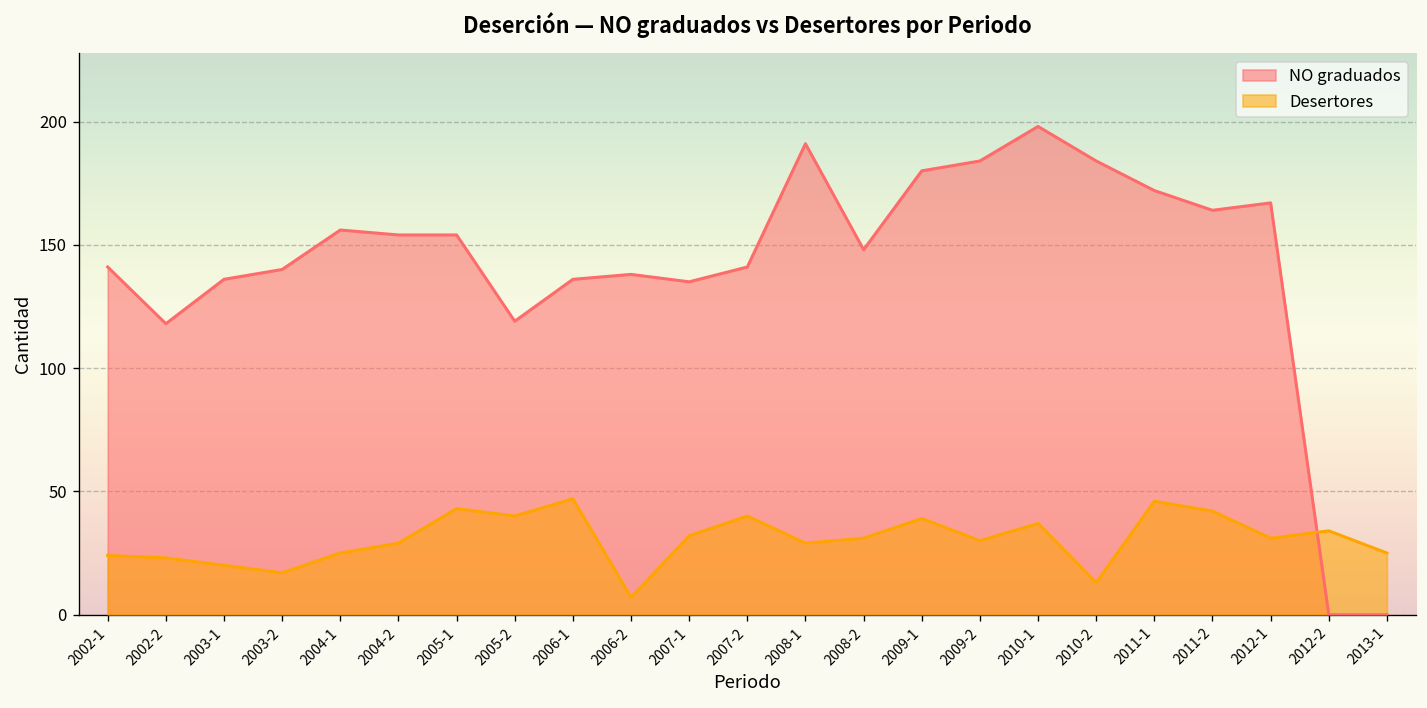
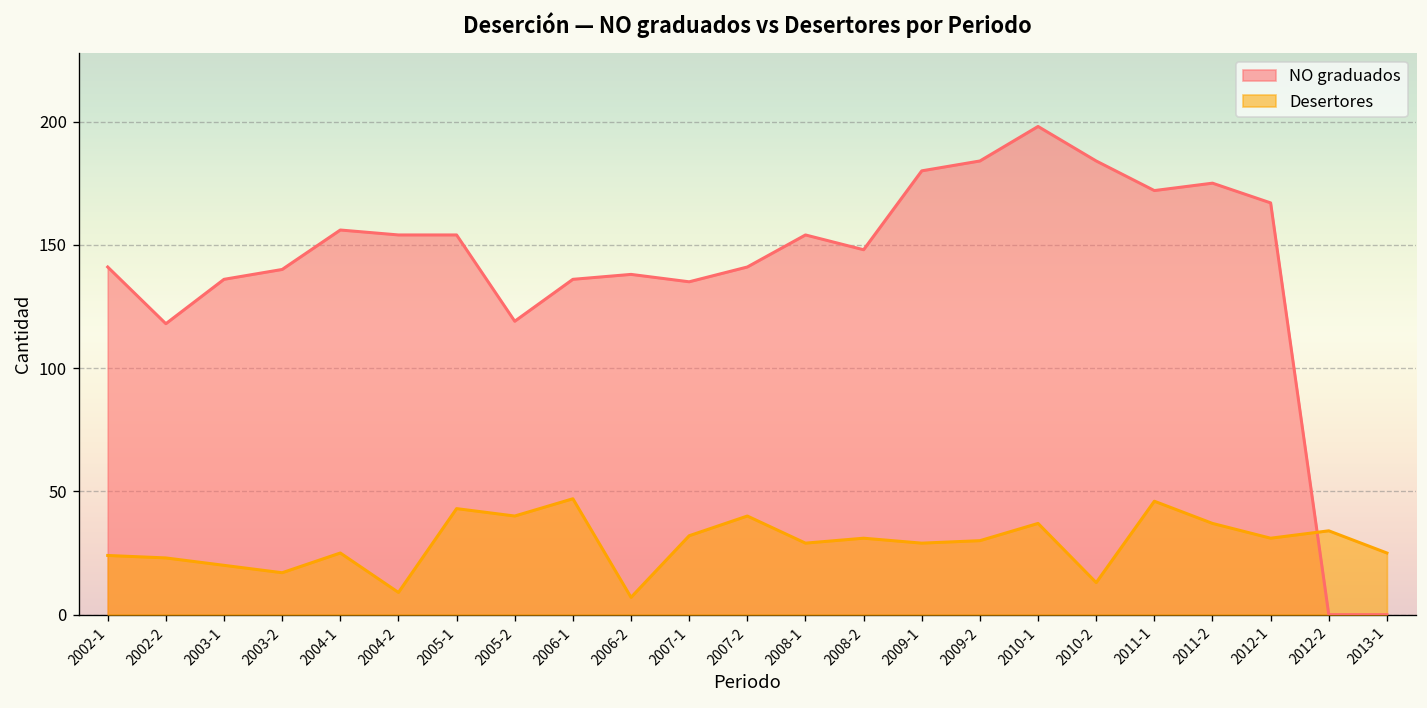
  {
    "NO graduados": {
      "2002-1": 141,
      "2002-2": 118,
      "2003-1": 136,
      "2003-2": 140,
      "2004-1": 156,
      "2004-2": 154,
      "2005-1": 154,
      "2005-2": 119,
      "2006-1": 136,
      "2006-2": 138,
      "2007-1": 135,
      "2007-2": 141,
-     "2008-1": 191,
+     "2008-1": 154,
      "2008-2": 148,
      "2009-1": 180,
      "2009-2": 184,
      "2010-1": 198,
      "2010-2": 184,
      "2011-1": 172,
-     "2011-2": 164,
+     "2011-2": 175,
      "2012-1": 167,
      "2012-2": 0,
      "2013-1": 0
    },
    "Desertores": {
      "2002-1": 24,
      "2002-2": 23,
      "2003-1": 20,
      "2003-2": 17,
      "2004-1": 25,
-     "2004-2": 29,
+     "2004-2": 9,
      "2005-1": 43,
      "2005-2": 40,
      "2006-1": 47,
      "2006-2": 7,
      "2007-1": 32,
      "2007-2": 40,
      "2008-1": 29,
      "2008-2": 31,
-     "2009-1": 39,
+     "2009-1": 29,
      "2009-2": 30,
      "2010-1": 37,
      "2010-2": 13,
      "2011-1": 46,
-     "2011-2": 42,
+     "2011-2": 37,
      "2012-1": 31,
      "2012-2": 34,
      "2013-1": 25
    }
  }
